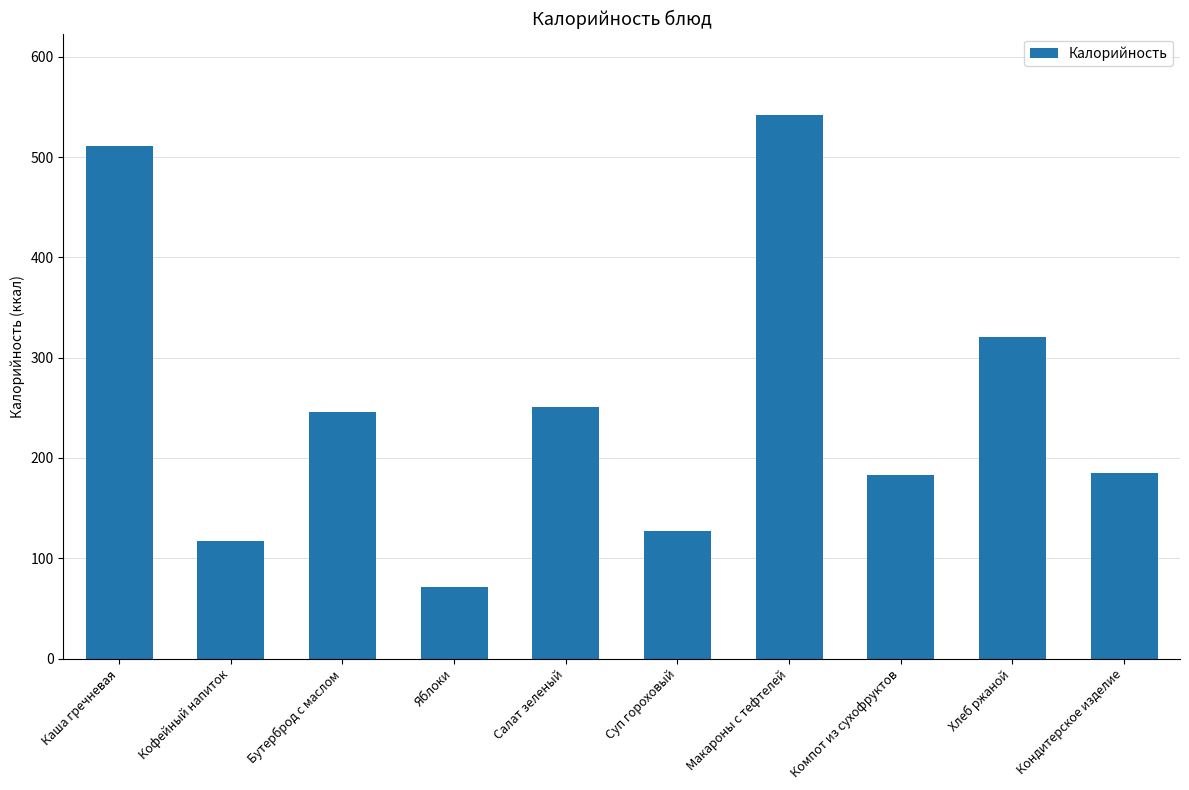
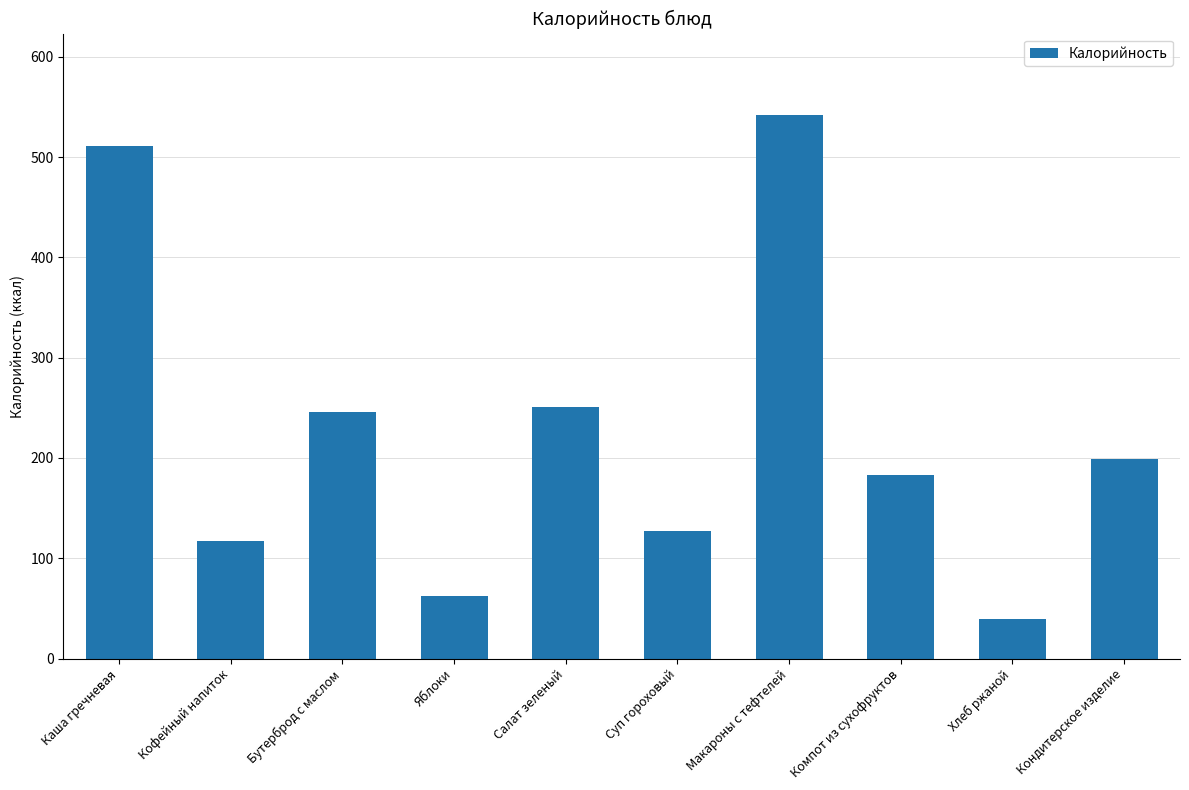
  {
    "Каша гречневая": 511,
    "Кофейный напиток": 117,
    "Бутерброд с маслом": 246,
-   "Яблоки": 71,
+   "Яблоки": 62,
    "Салат зеленый": 250,
    "Суп гороховый": 127,
    "Макароны с тефтелей": 542,
    "Компот из сухофруктов": 183,
-   "Хлеб ржаной": 321,
-   "Кондитерское изделие": 185
+   "Хлеб ржаной": 40,
+   "Кондитерское изделие": 199
  }
